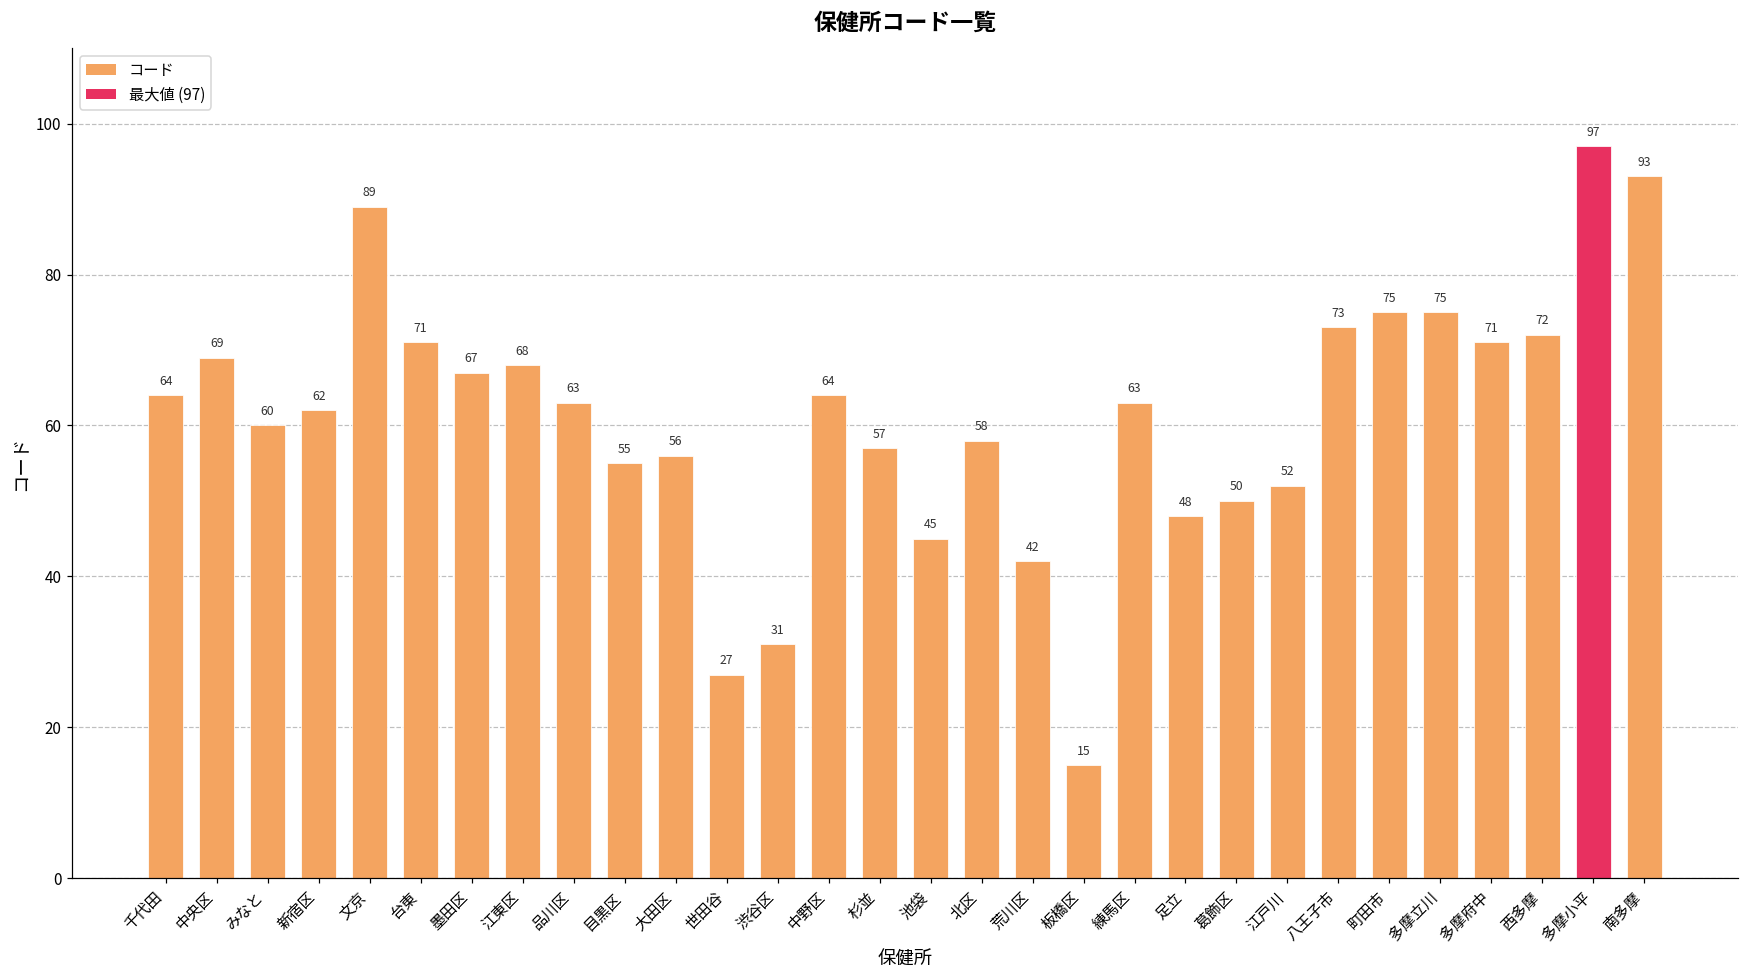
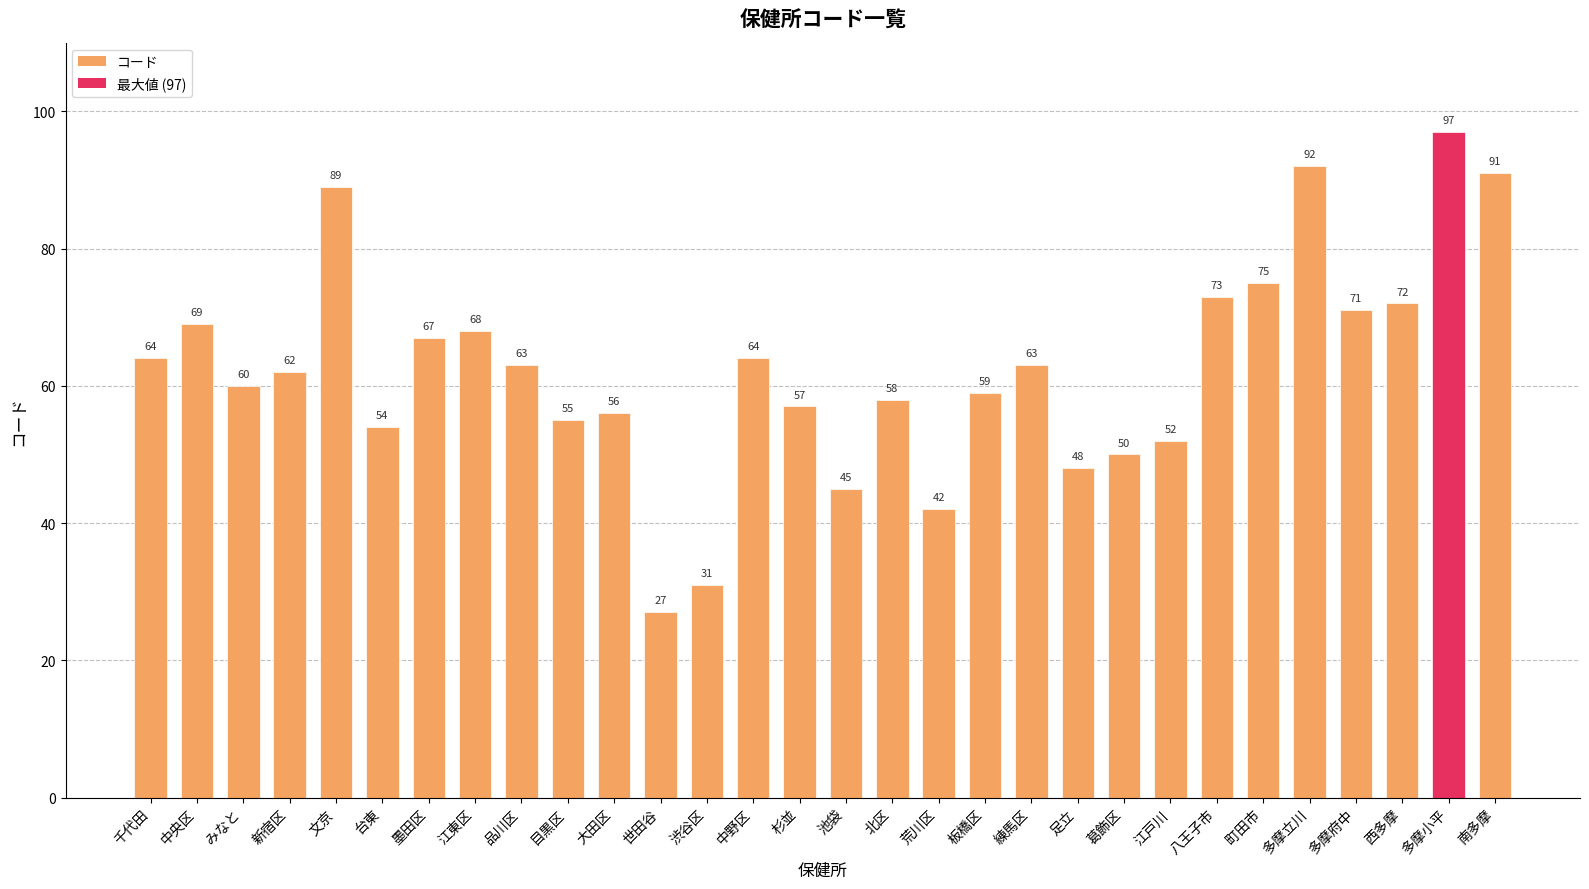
  {
    "千代田": 64,
    "中央区": 69,
    "みなと": 60,
    "新宿区": 62,
    "文京": 89,
-   "台東": 71,
+   "台東": 54,
    "墨田区": 67,
    "江東区": 68,
    "品川区": 63,
    "目黒区": 55,
    "大田区": 56,
    "世田谷": 27,
    "渋谷区": 31,
    "中野区": 64,
    "杉並": 57,
    "池袋": 45,
    "北区": 58,
    "荒川区": 42,
-   "板橋区": 15,
+   "板橋区": 59,
    "練馬区": 63,
    "足立": 48,
    "葛飾区": 50,
    "江戸川": 52,
    "八王子市": 73,
    "町田市": 75,
-   "多摩立川": 75,
+   "多摩立川": 92,
    "多摩府中": 71,
    "西多摩": 72,
    "多摩小平": 97,
-   "南多摩": 93
+   "南多摩": 91
  }
